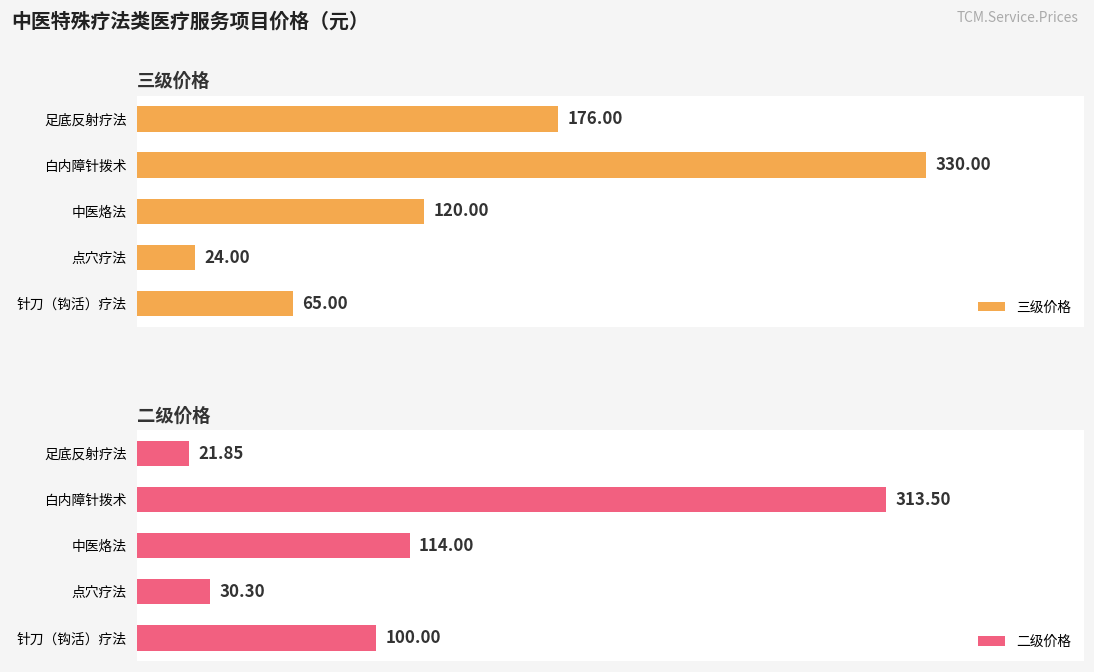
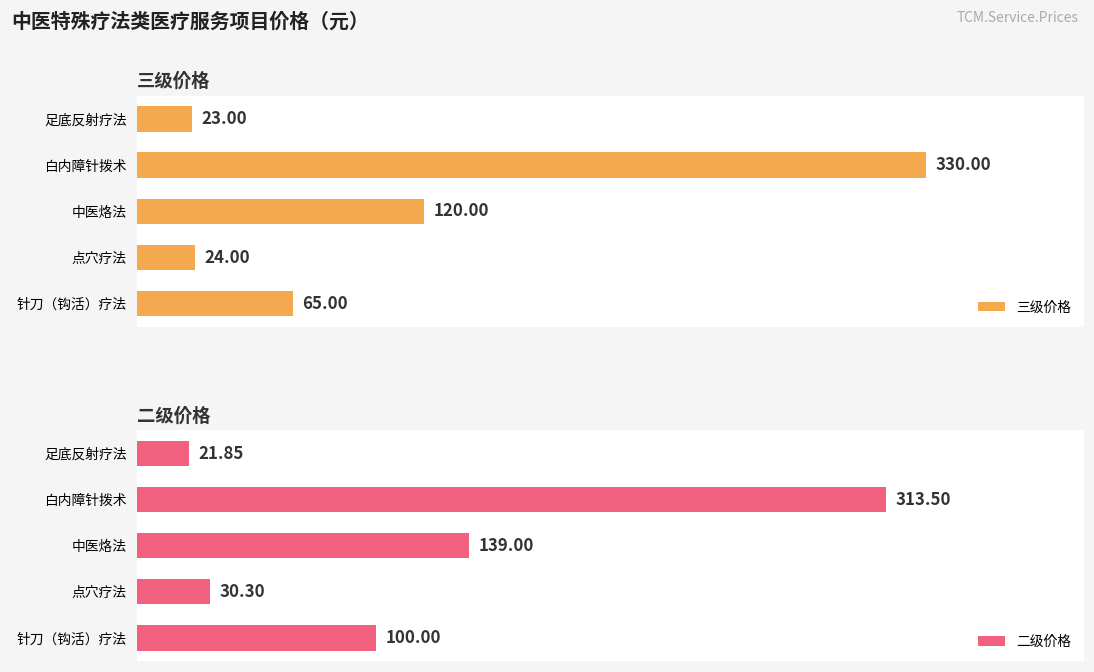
  {
    "三级价格": {
-     "足底反射疗法": 176.00,
+     "足底反射疗法": 23.00,
      "白内障针拨术": 330.00,
      "中医烙法": 120.00,
      "点穴疗法": 24.00,
      "针刀（钩活）疗法": 65.00
    },
    "二级价格": {
      "足底反射疗法": 21.85,
      "白内障针拨术": 313.50,
-     "中医烙法": 114.00,
+     "中医烙法": 139.00,
      "点穴疗法": 30.30,
      "针刀（钩活）疗法": 100.00
    }
  }
